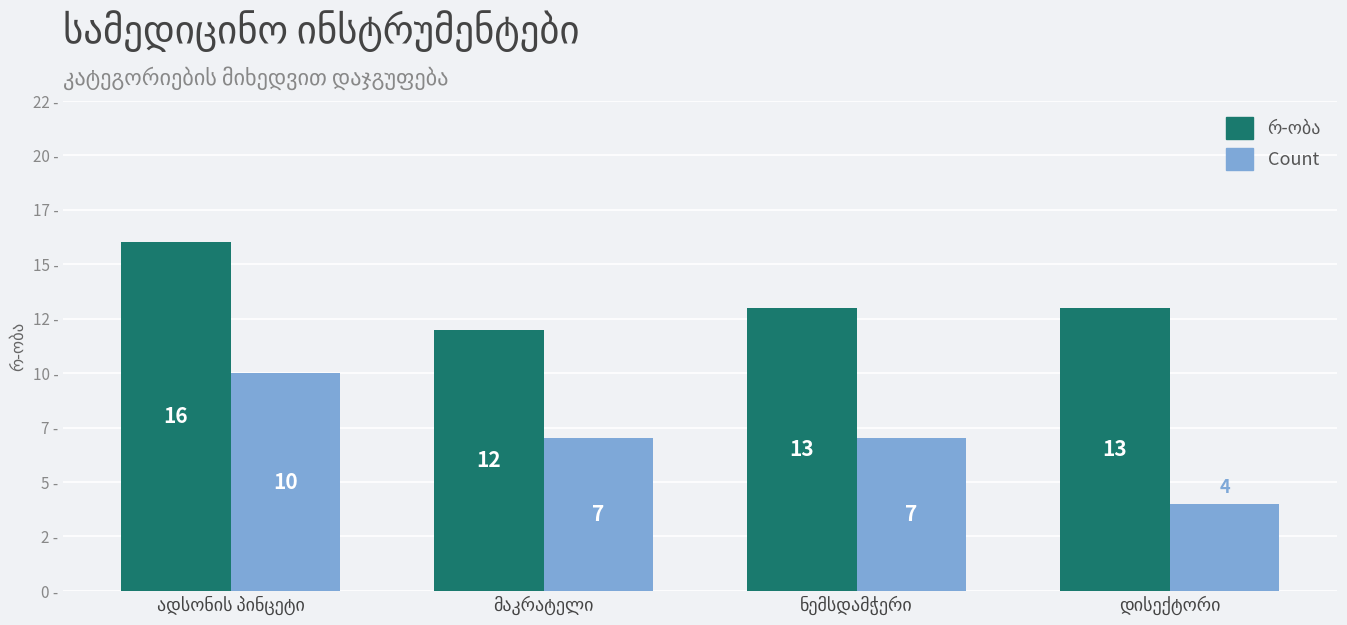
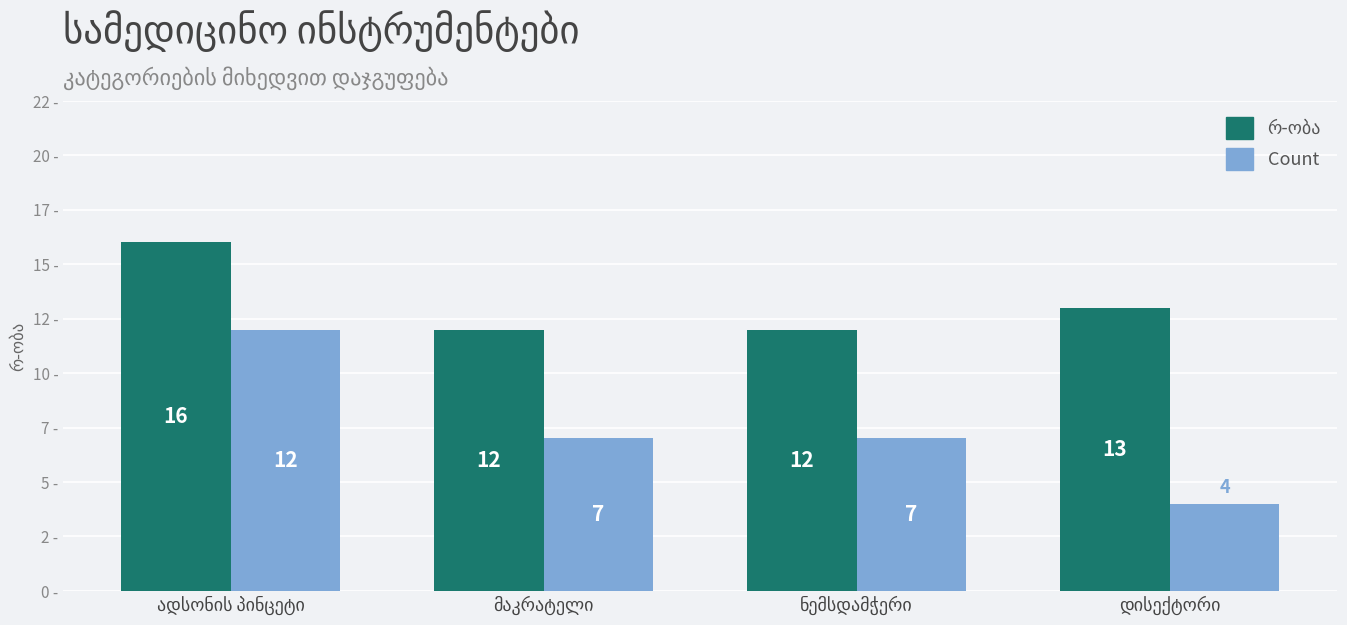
  {
    "რ-ობა": {
      "ადსონის პინცეტი": 16,
      "მაკრატელი": 12,
-     "ნემსდამჭერი": 13,
+     "ნემსდამჭერი": 12,
      "დისექტორი": 13
    },
    "Count": {
-     "ადსონის პინცეტი": 10,
+     "ადსონის პინცეტი": 12,
      "მაკრატელი": 7,
      "ნემსდამჭერი": 7,
      "დისექტორი": 4
    }
  }
